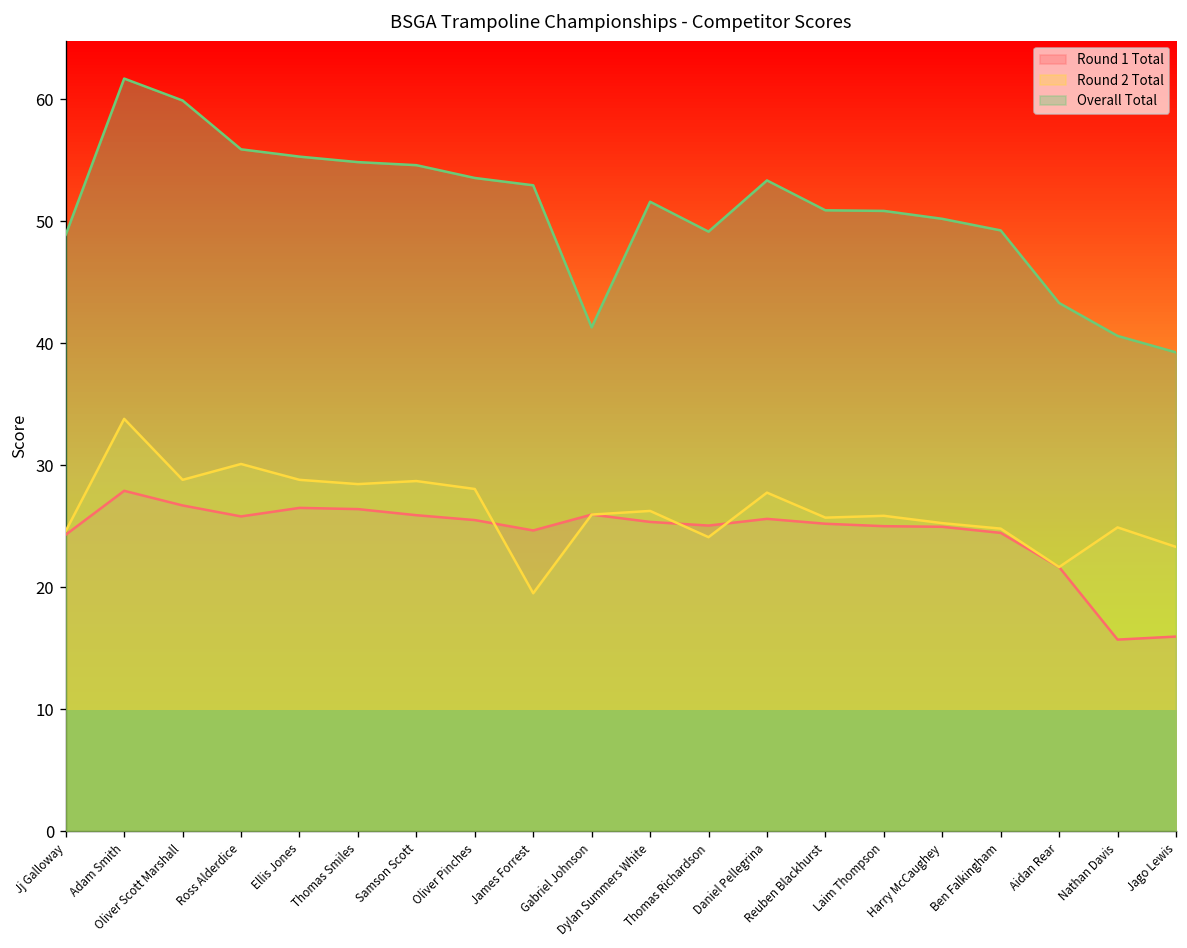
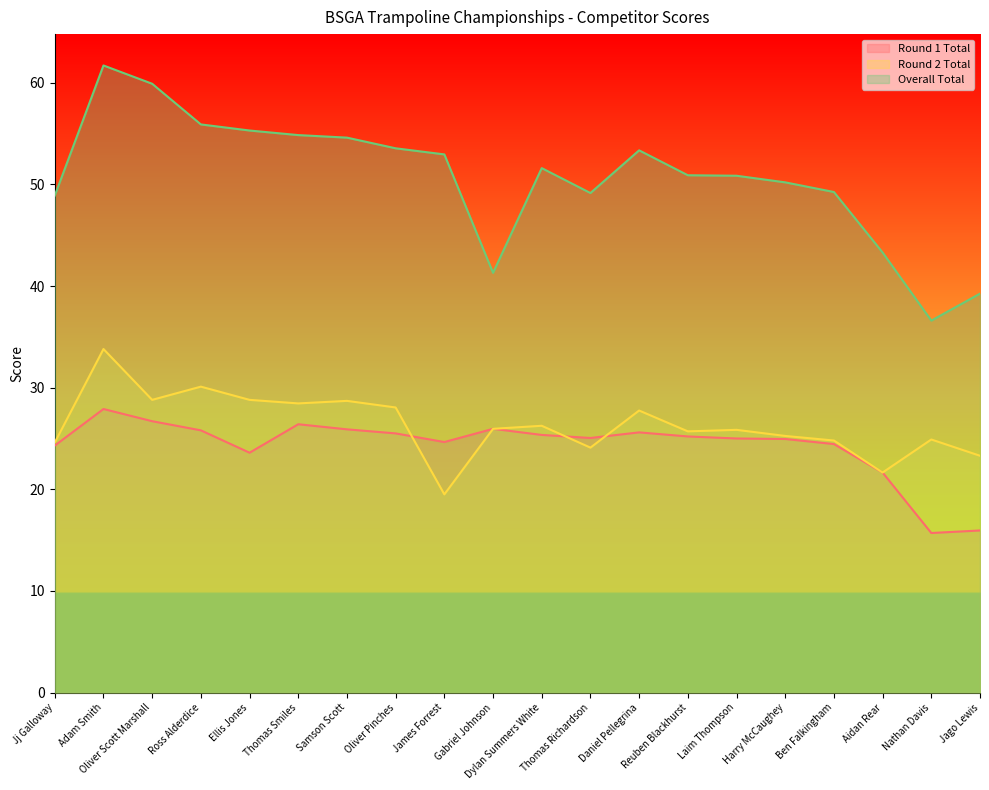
  {
    "Round 1 Total": {
      "Jj Galloway": 24.3,
      "Adam Smith": 27.9,
      "Oliver Scott Marshall": 26.7,
      "Ross Alderdice": 25.8,
-     "Ellis Jones": 26.5,
+     "Ellis Jones": 23.6,
      "Thomas Smiles": 26.4,
      "Samson Scott": 25.9,
      "Oliver Pinches": 25.5,
      "James Forrest": 24.7,
      "Dylan Summers White": 25.4,
      "Thomas Richardson": 25.1,
      "Daniel Pellegrina": 25.6,
      "Reuben Blackhurst": 25.2,
      "Laim Thompson": 25.0,
      "Harry McCaughey": 25.0,
      "Ben Falkingham": 24.5,
      "Nathan Davis": 15.7,
      "Jago Lewis": 16.0
    },
    "Round 2 Total": {
      "Jj Galloway": 24.6,
      "Adam Smith": 33.8,
      "Oliver Scott Marshall": 28.8,
      "Ross Alderdice": 30.1,
      "Ellis Jones": 28.8,
      "Thomas Smiles": 28.5,
      "Samson Scott": 28.7,
      "Oliver Pinches": 28.1,
      "James Forrest": 19.5,
      "Dylan Summers White": 26.3,
      "Thomas Richardson": 24.1,
      "Daniel Pellegrina": 27.8,
      "Reuben Blackhurst": 25.7,
      "Laim Thompson": 25.9,
      "Harry McCaughey": 25.3,
      "Ben Falkingham": 24.8,
      "Nathan Davis": 24.9,
      "Jago Lewis": 23.3
    },
    "Overall Total": {
      "Jj Galloway": 48.9,
      "Adam Smith": 61.7,
      "Oliver Scott Marshall": 59.9,
      "Ross Alderdice": 55.9,
      "Ellis Jones": 55.3,
      "Thomas Smiles": 54.9,
      "Samson Scott": 54.6,
      "Oliver Pinches": 53.6,
      "James Forrest": 53.0,
      "Gabriel Johnson": 41.3,
      "Dylan Summers White": 51.6,
      "Thomas Richardson": 49.2,
      "Daniel Pellegrina": 53.4,
      "Reuben Blackhurst": 50.9,
      "Laim Thompson": 50.9,
      "Harry McCaughey": 50.2,
      "Ben Falkingham": 49.3,
      "Aidan Rear": 43.3,
-     "Nathan Davis": 40.6,
+     "Nathan Davis": 36.6,
      "Jago Lewis": 39.3
    }
  }
